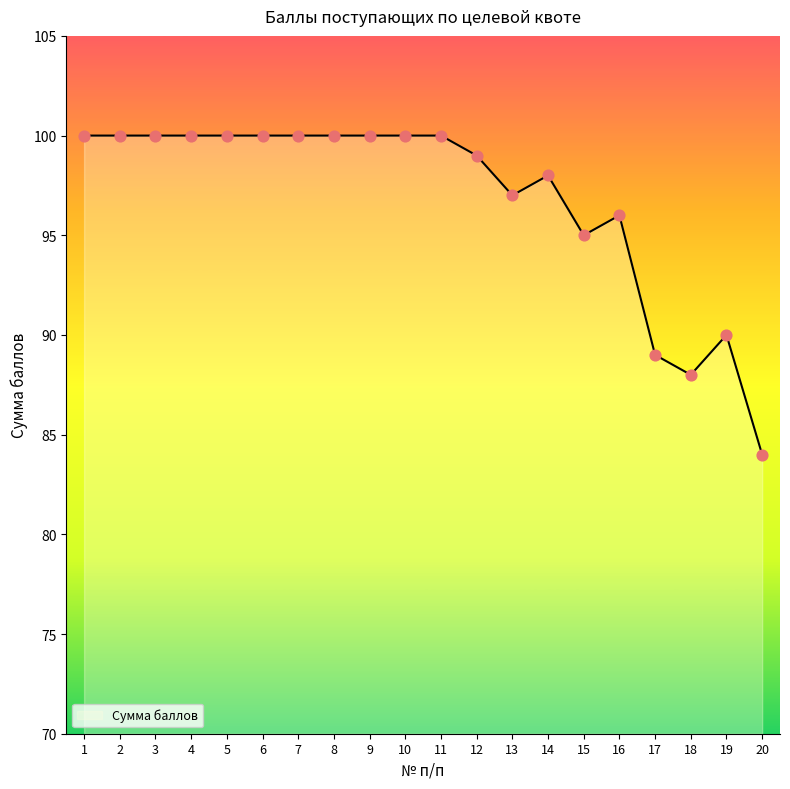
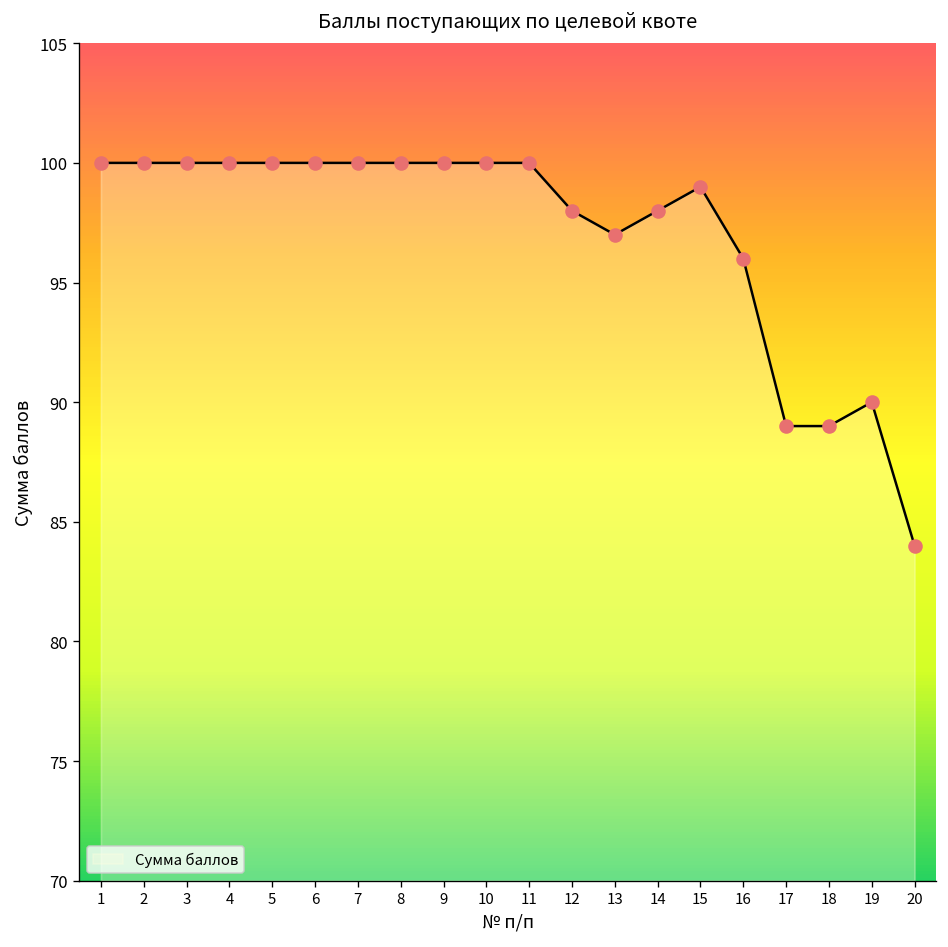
  {
    "1": 100,
    "2": 100,
    "3": 100,
    "4": 100,
    "5": 100,
    "6": 100,
    "7": 100,
    "8": 100,
    "9": 100,
    "10": 100,
    "11": 100,
-   "12": 99,
+   "12": 98,
    "13": 97,
    "14": 98,
-   "15": 95,
+   "15": 99,
    "16": 96,
    "17": 89,
-   "18": 88,
+   "18": 89,
    "19": 90,
    "20": 84
  }
